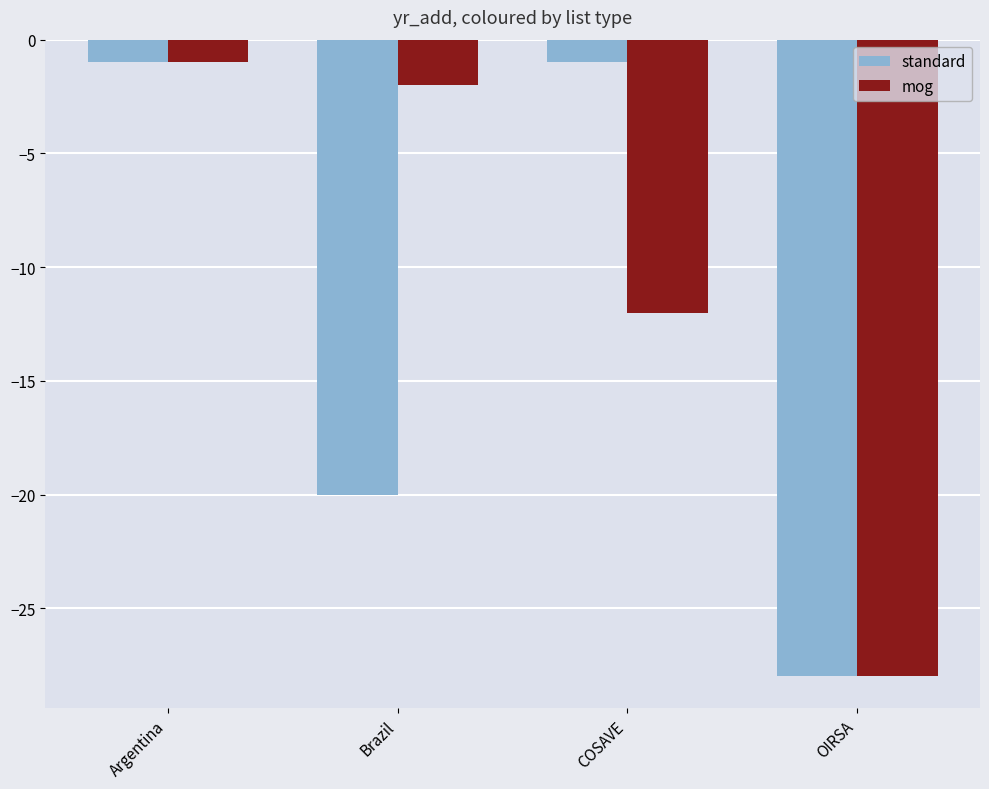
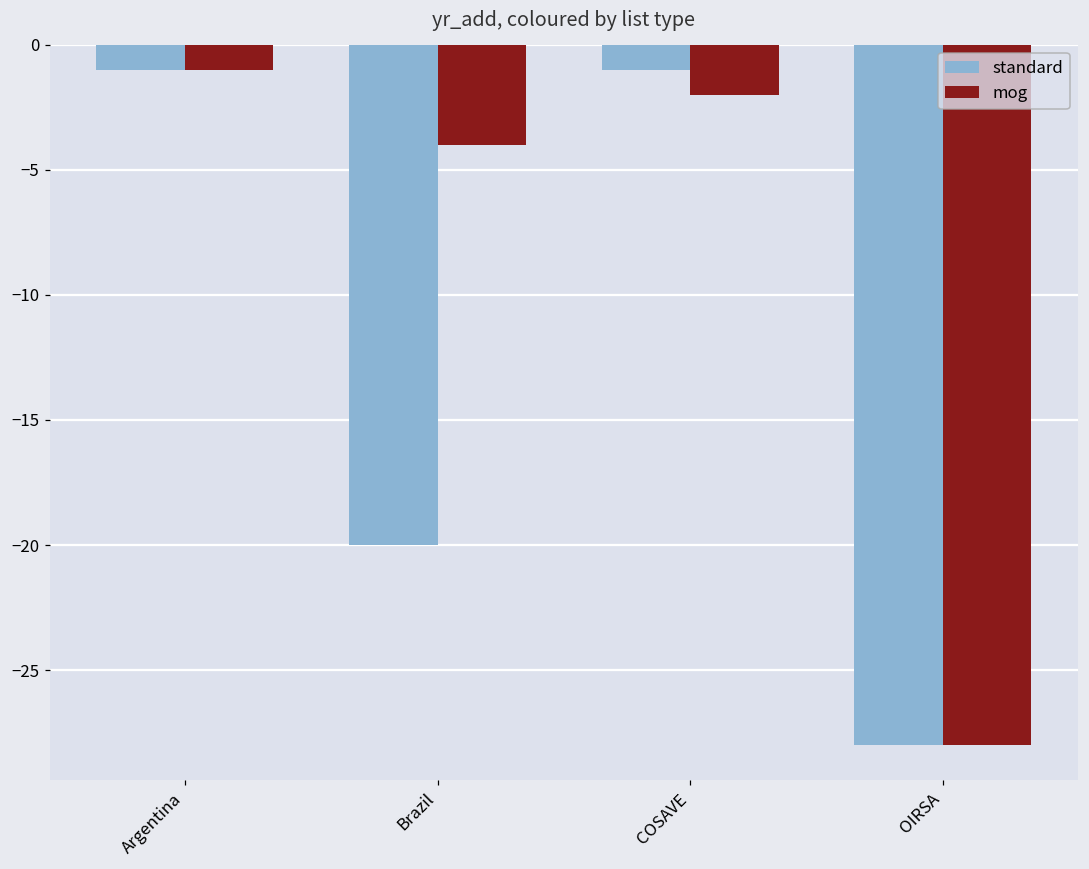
  {
    "standard": {
      "Argentina": -1.0,
      "Brazil": -20.0,
      "COSAVE": -1.0,
      "OIRSA": -28.0
    },
    "mog": {
      "Argentina": -1.0,
-     "Brazil": -2.0,
-     "COSAVE": -12.0,
+     "Brazil": -4.0,
+     "COSAVE": -2.0,
      "OIRSA": -28.0
    }
  }
